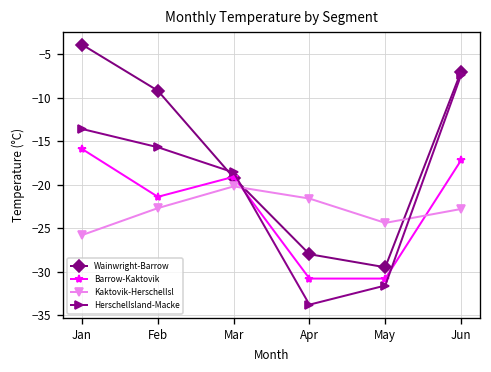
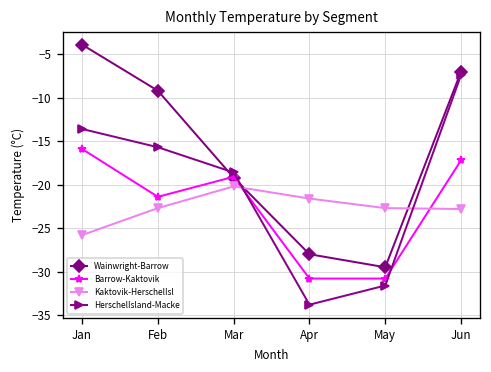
  {
    "Barrow-Kaktovik": {
      "Jan": -16,
      "Feb": -21,
      "Apr": -31,
      "May": -31,
      "Jun": -17
    },
    "Kaktovik-HerschelIsl": {
      "Jan": -26,
      "Feb": -23,
      "Mar": -20,
      "Apr": -22,
-     "May": -24,
+     "May": -23,
      "Jun": -23
    }
  }
